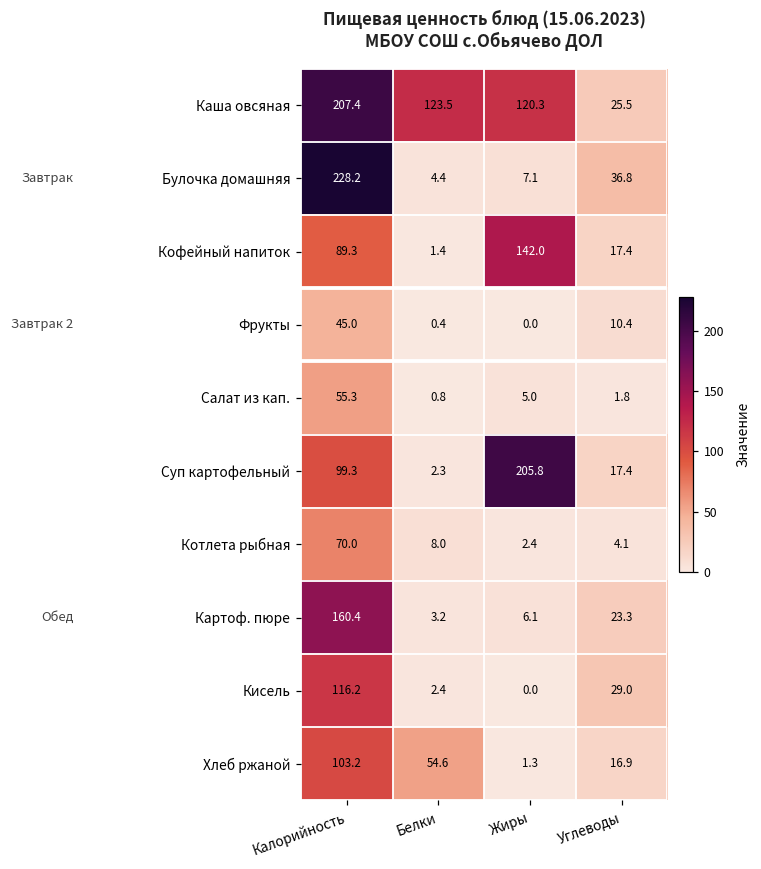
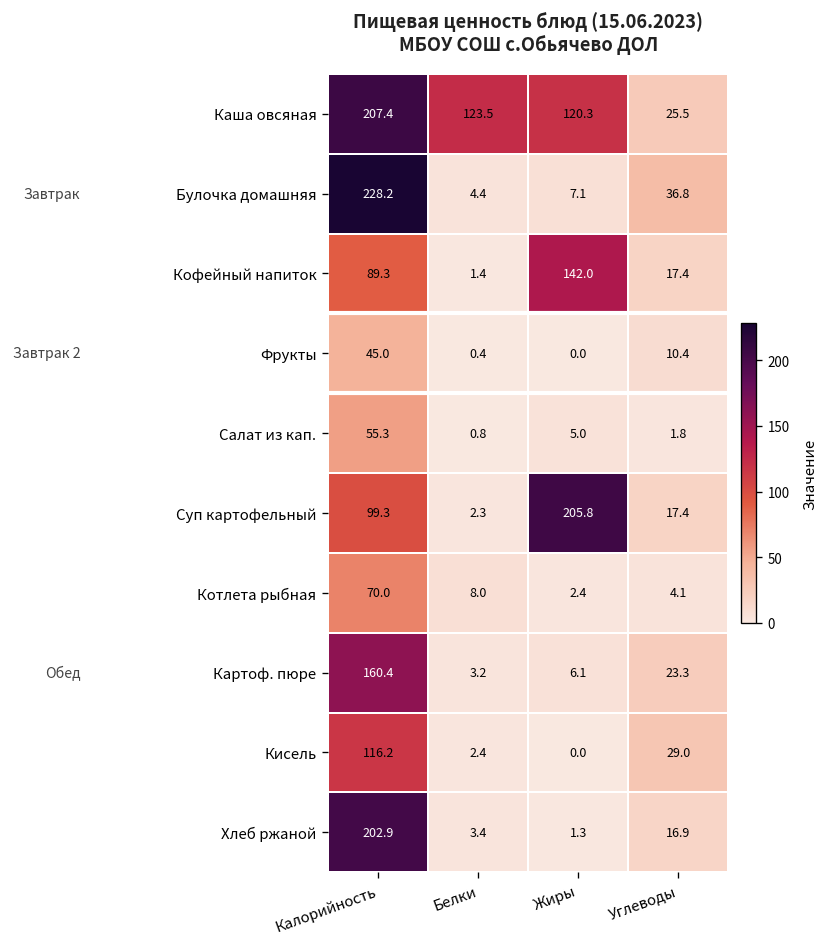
  {
    "Каша овсяная": {
      "Калорийность": 207.4,
      "Белки": 123.5,
      "Жиры": 120.3,
      "Углеводы": 25.5
    },
    "Булочка домашняя": {
      "Калорийность": 228.2,
      "Белки": 4.4,
      "Жиры": 7.1,
      "Углеводы": 36.8
    },
    "Кофейный напиток": {
      "Калорийность": 89.3,
      "Белки": 1.4,
      "Жиры": 142.0,
      "Углеводы": 17.4
    },
    "Фрукты": {
      "Калорийность": 45.0,
      "Белки": 0.4,
      "Жиры": 0.0,
      "Углеводы": 10.4
    },
    "Салат из кап.": {
      "Калорийность": 55.3,
      "Белки": 0.8,
      "Жиры": 5.0,
      "Углеводы": 1.8
    },
    "Суп картофельный": {
      "Калорийность": 99.3,
      "Белки": 2.3,
      "Жиры": 205.8,
      "Углеводы": 17.4
    },
    "Котлета рыбная": {
      "Калорийность": 70.0,
      "Белки": 8.0,
      "Жиры": 2.4,
      "Углеводы": 4.1
    },
    "Картоф. пюре": {
      "Калорийность": 160.4,
      "Белки": 3.2,
      "Жиры": 6.1,
      "Углеводы": 23.3
    },
    "Кисель": {
      "Калорийность": 116.2,
      "Белки": 2.4,
      "Жиры": 0.0,
      "Углеводы": 29.0
    },
    "Хлеб ржаной": {
-     "Калорийность": 103.2,
-     "Белки": 54.6,
+     "Калорийность": 202.9,
+     "Белки": 3.4,
      "Жиры": 1.3,
      "Углеводы": 16.9
    }
  }
